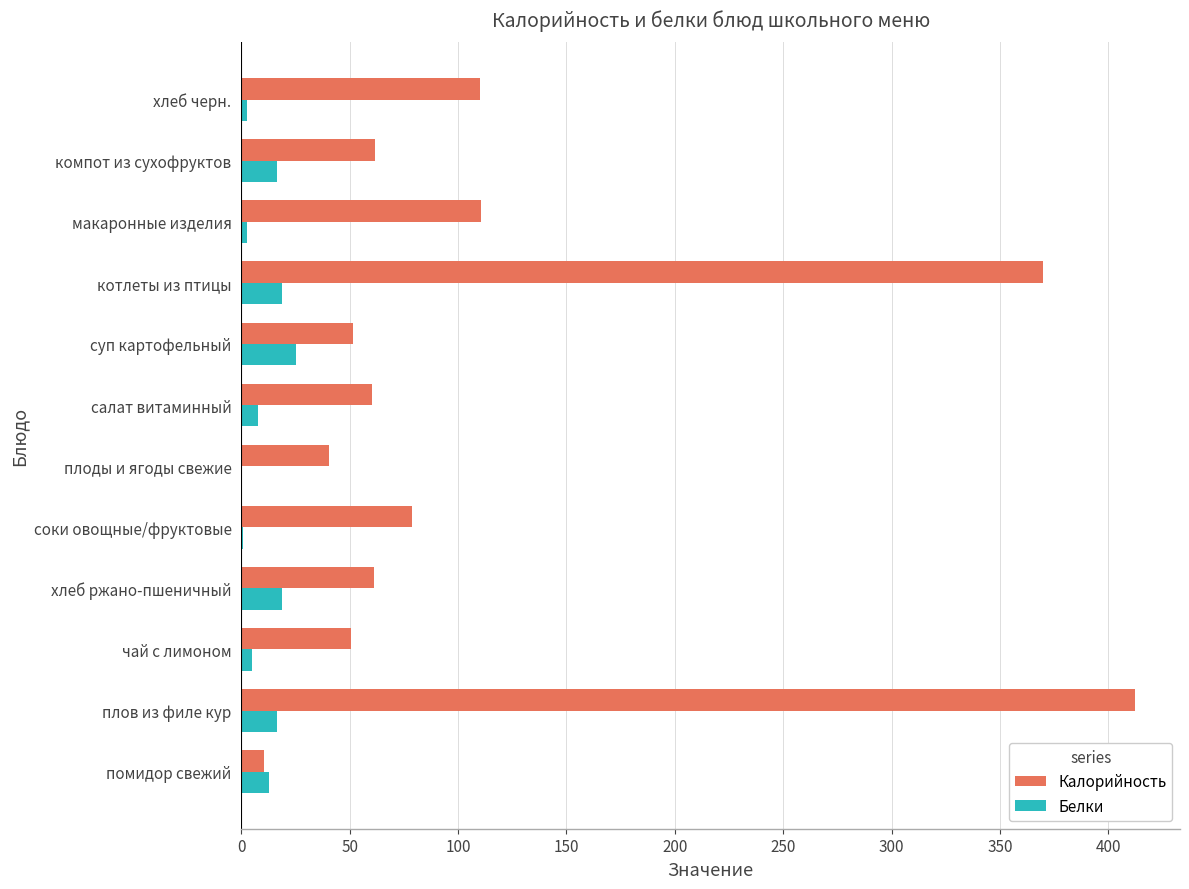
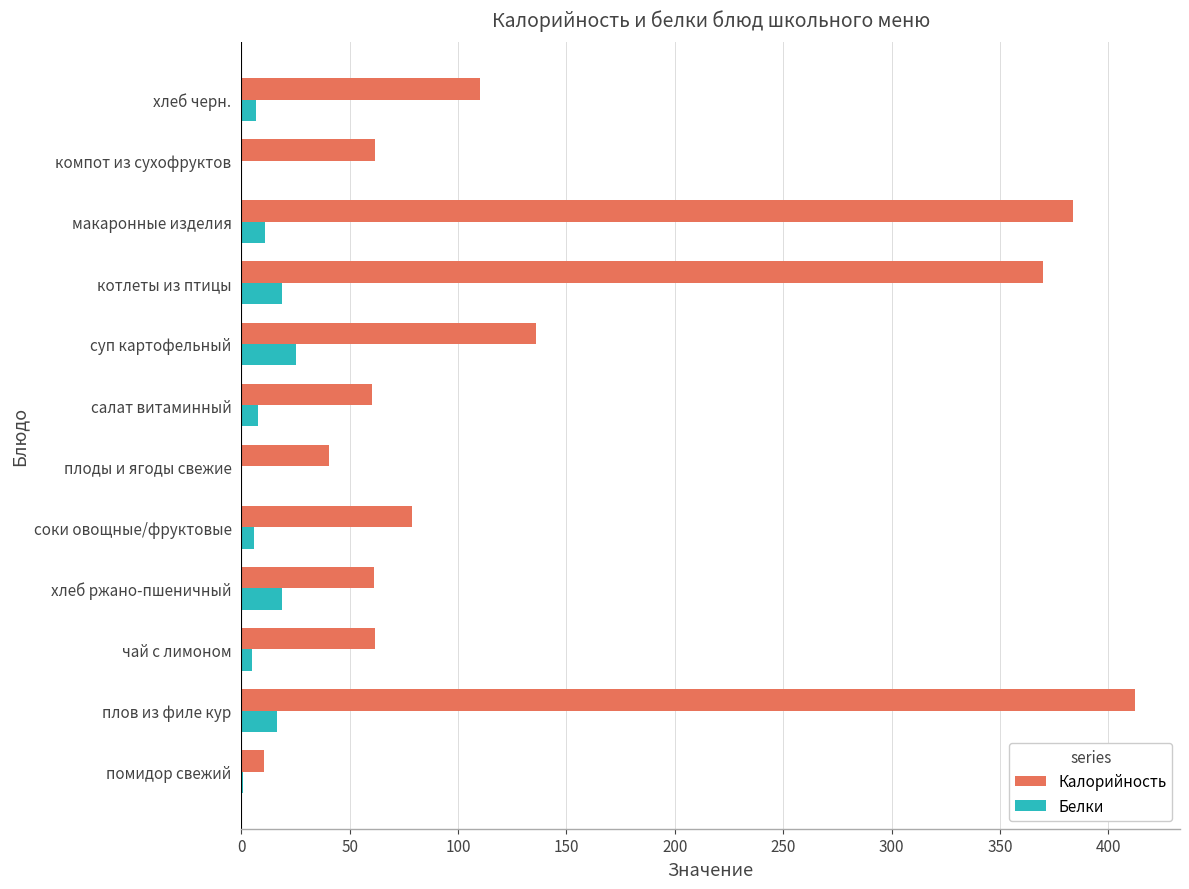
  {
    "Калорийность": {
      "хлеб черн.": 110,
      "компот из сухофруктов": 62,
-     "макаронные изделия": 111,
+     "макаронные изделия": 384,
      "котлеты из птицы": 370,
-     "суп картофельный": 52,
+     "суп картофельный": 136,
      "салат витаминный": 60,
      "плоды и ягоды свежие": 41,
      "соки овощные/фруктовые": 79,
      "хлеб ржано-пшеничный": 61,
-     "чай с лимоном": 51,
+     "чай с лимоном": 62,
      "плов из филе кур": 412,
      "помидор свежий": 11
    },
    "Белки": {
-     "хлеб черн.": 3,
-     "компот из сухофруктов": 16,
-     "макаронные изделия": 3,
+     "хлеб черн.": 7,
+     "компот из сухофруктов": 0,
+     "макаронные изделия": 11,
      "котлеты из птицы": 19,
      "суп картофельный": 25,
      "салат витаминный": 8,
-     "соки овощные/фруктовые": 1,
+     "соки овощные/фруктовые": 6,
      "хлеб ржано-пшеничный": 19,
      "чай с лимоном": 5,
      "плов из филе кур": 16,
-     "помидор свежий": 13
+     "помидор свежий": 1
    }
  }
